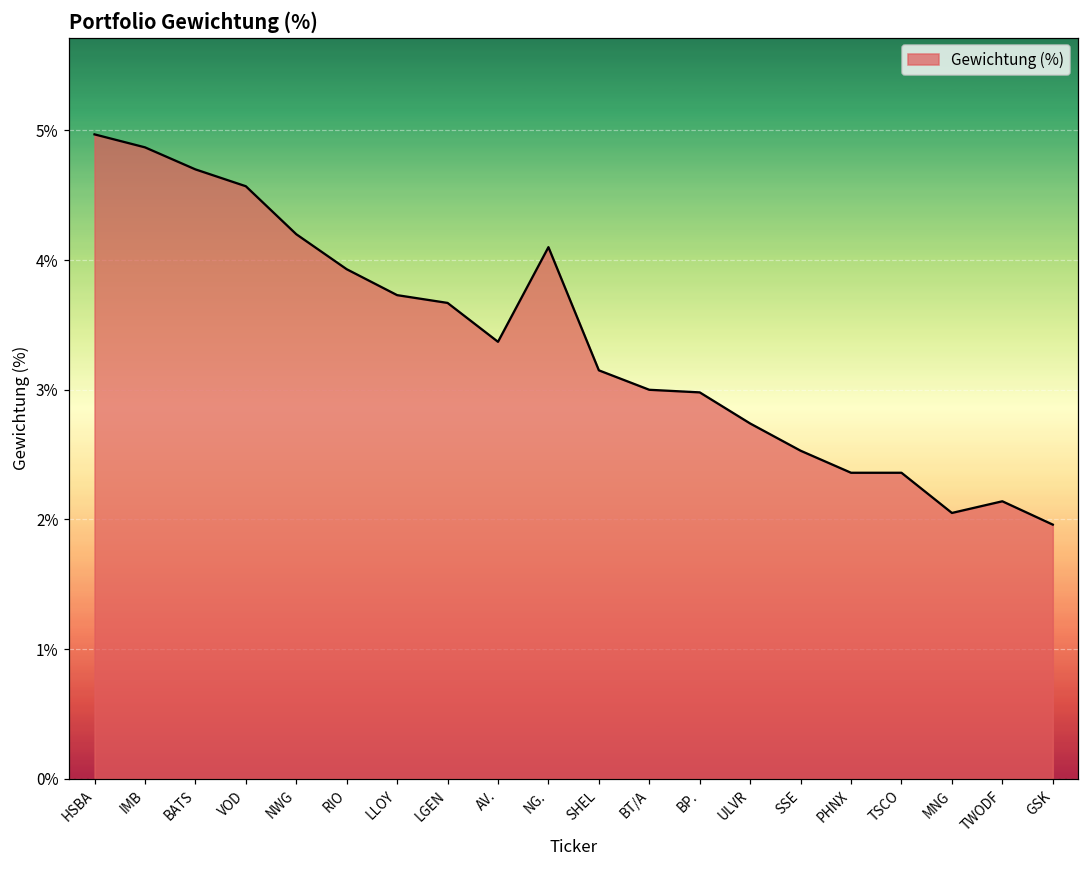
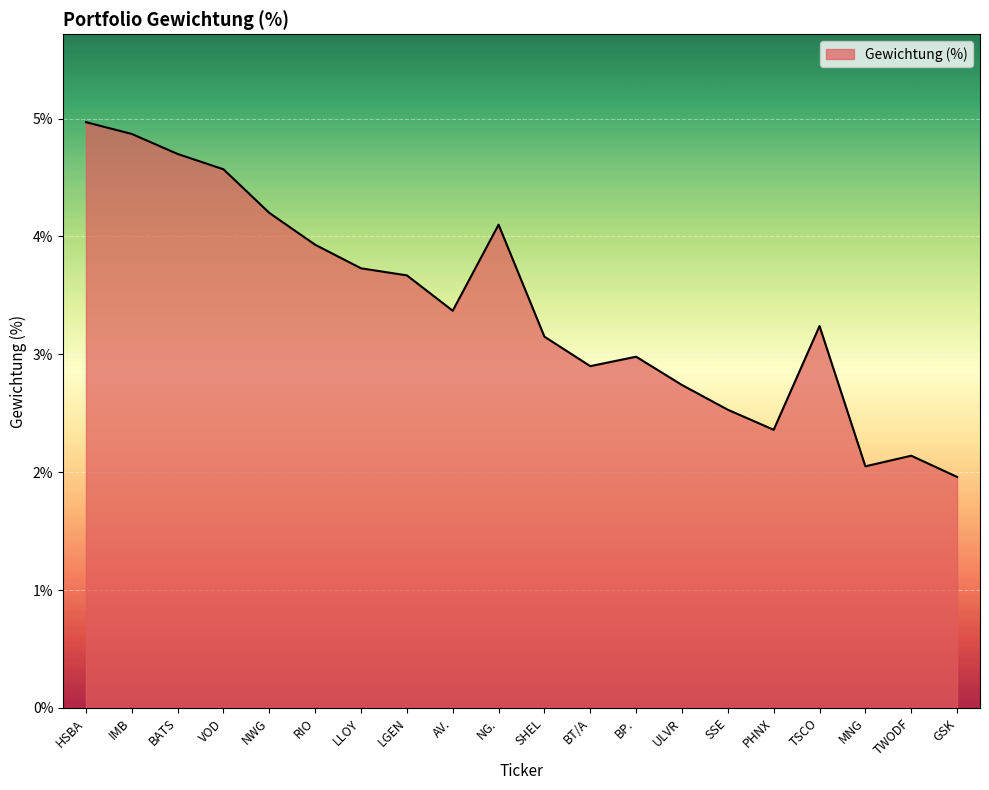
  {
    "HSBA": "4.97%",
    "IMB": "4.87%",
    "BATS": "4.70%",
    "VOD": "4.57%",
    "NWG": "4.20%",
    "RIO": "3.93%",
    "LLOY": "3.73%",
    "LGEN": "3.67%",
    "AV.": "3.37%",
    "NG.": "4.10%",
    "SHEL": "3.15%",
-   "BT/A": "3.0%",
+   "BT/A": "2.9%",
    "BP.": "2.98%",
    "ULVR": "2.74%",
    "SSE": "2.53%",
    "PHNX": "2.36%",
-   "TSCO": "2.36%",
+   "TSCO": "3.24%",
    "MNG": "2.05%",
    "TWODF": "2.14%",
    "GSK": "1.96%"
  }
